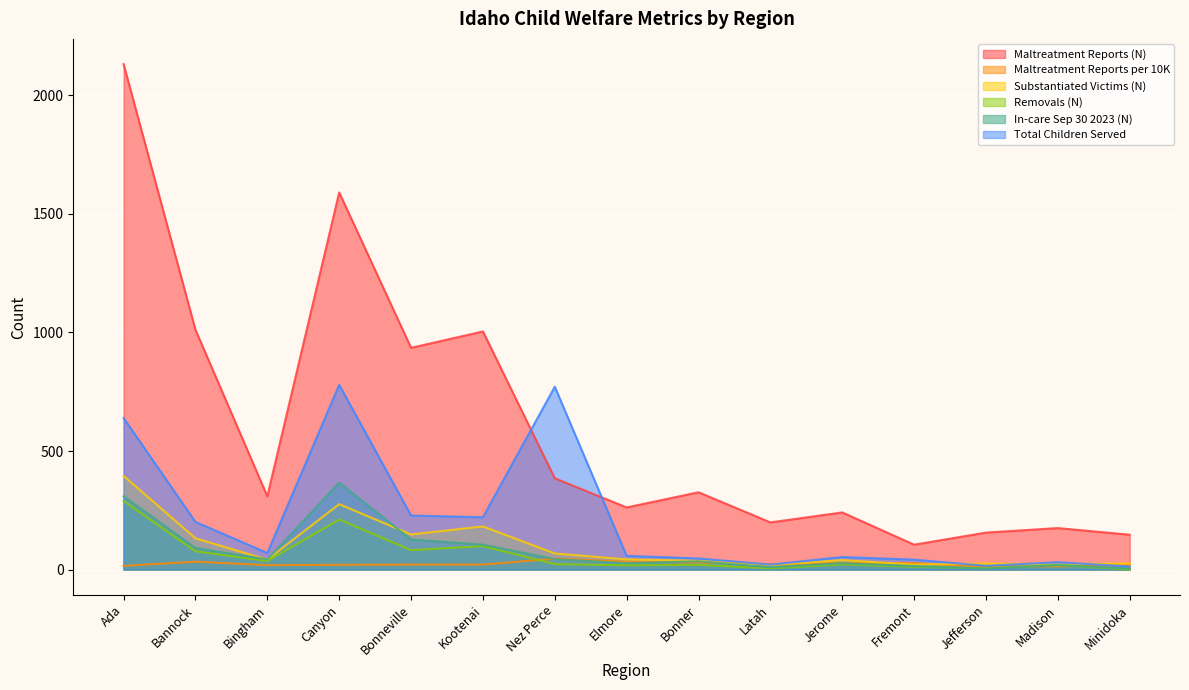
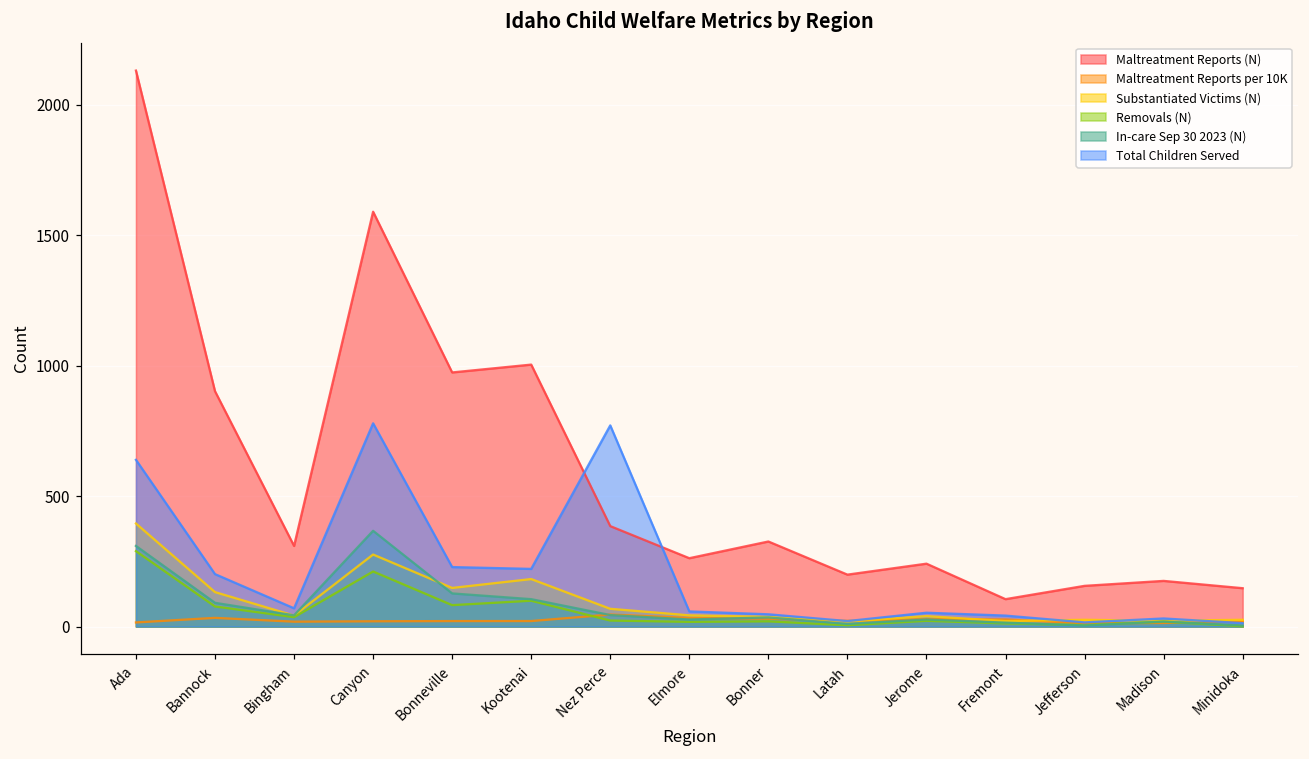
  {
    "Maltreatment Reports (N)": {
      "Ada": 2130,
-     "Bannock": 1010,
+     "Bannock": 900,
      "Bingham": 310,
      "Canyon": 1590,
-     "Bonneville": 940,
+     "Bonneville": 970,
      "Kootenai": 1000,
      "Nez Perce": 390,
      "Elmore": 260,
      "Bonner": 330,
      "Latah": 200,
      "Jerome": 240,
      "Fremont": 110,
      "Jefferson": 160,
      "Madison": 180,
      "Minidoka": 150
    },
    "Removals (N)": {
      "Ada": 290,
      "Bannock": 80,
      "Canyon": 210,
      "Bonneville": 80,
      "Nez Perce": 20
    },
    "In-care Sep 30 2023 (N)": {
      "Ada": 310,
      "Bannock": 90,
      "Canyon": 370,
      "Bonneville": 130
    },
    "Total Children Served": {
      "Ada": 640,
      "Bannock": 200,
      "Bingham": 70,
      "Canyon": 780,
      "Bonneville": 230,
      "Kootenai": 220,
      "Nez Perce": 770,
      "Elmore": 60,
      "Jerome": 50,
      "Fremont": 40
    }
  }
